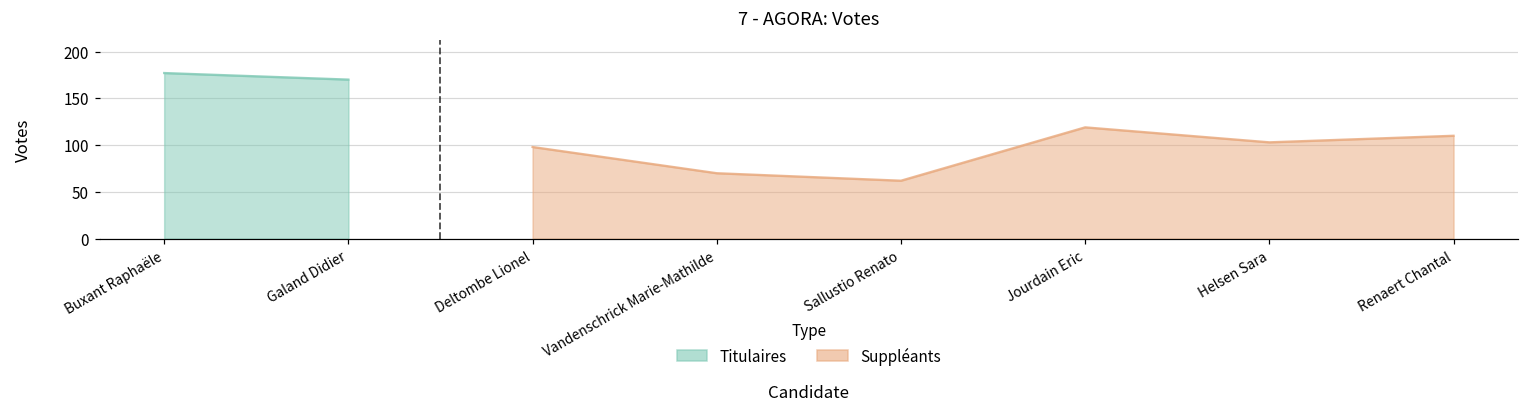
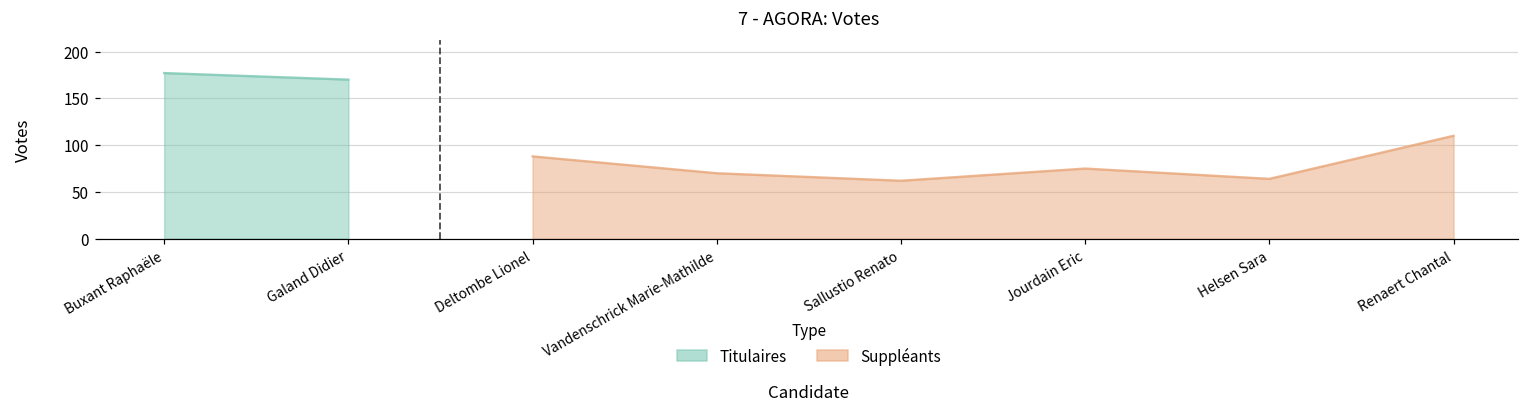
  {
    "Titulaires": {
      "Buxant Raphaële": 180,
      "Galand Didier": 170
    },
    "Suppléants": {
-     "Deltombe Lionel": 100,
+     "Deltombe Lionel": 90,
      "Vandenschrick Marie-Mathilde": 70,
      "Sallustio Renato": 60,
-     "Jourdain Eric": 120,
-     "Helsen Sara": 100,
+     "Jourdain Eric": 80,
+     "Helsen Sara": 60,
      "Renaert Chantal": 110
    }
  }
